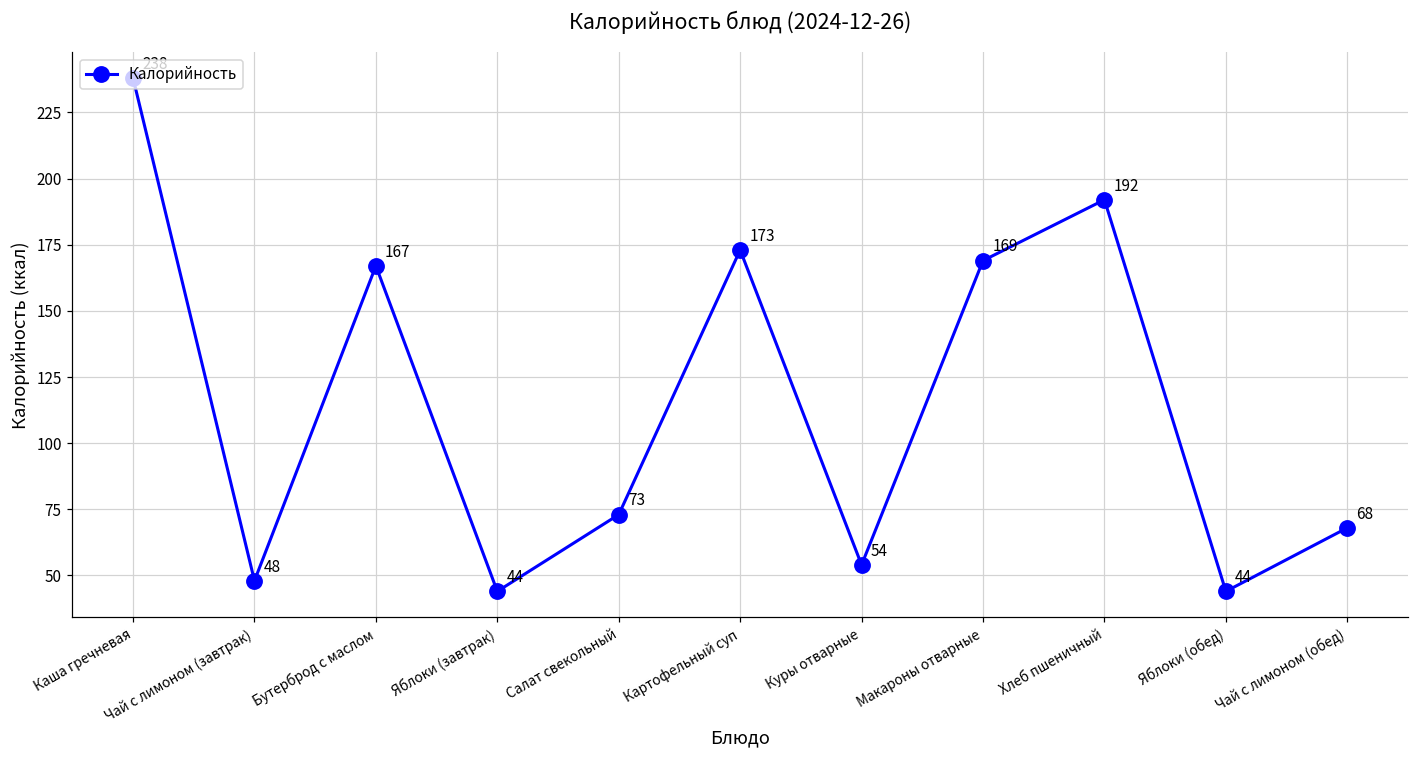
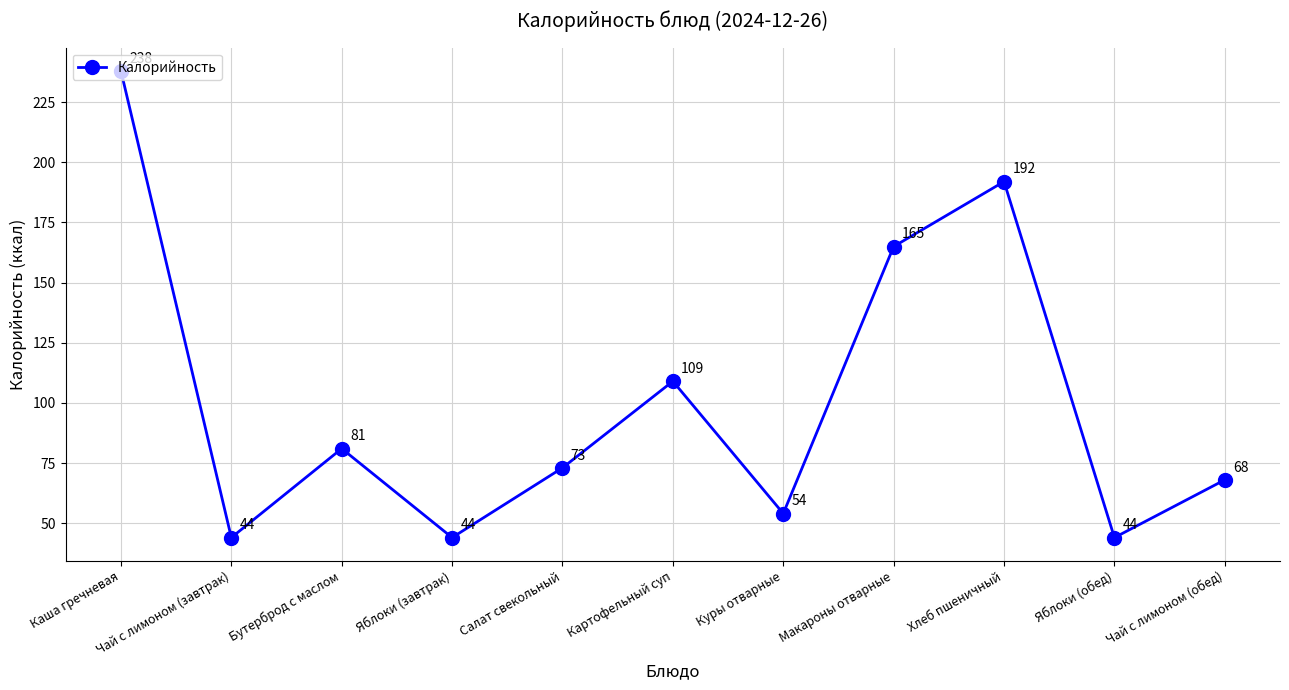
  {
-   "Чай с лимоном (завтрак)": 48,
-   "Бутерброд с маслом": 167,
+   "Чай с лимоном (завтрак)": 44,
+   "Бутерброд с маслом": 81,
    "Яблоки (завтрак)": 44,
    "Салат свекольный": 73,
-   "Картофельный суп": 173,
+   "Картофельный суп": 109,
    "Куры отварные": 54,
-   "Макароны отварные": 169,
+   "Макароны отварные": 165,
    "Хлеб пшеничный": 192,
    "Яблоки (обед)": 44,
    "Чай с лимоном (обед)": 68
  }
